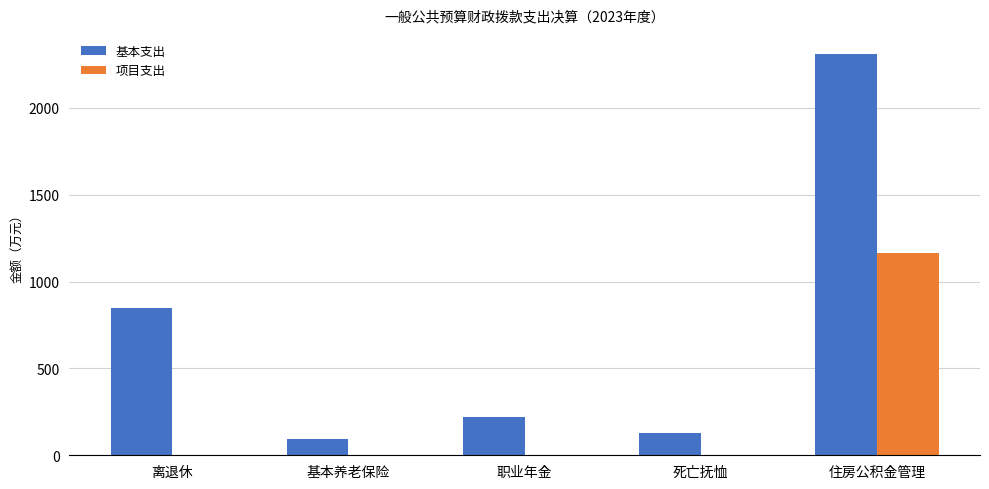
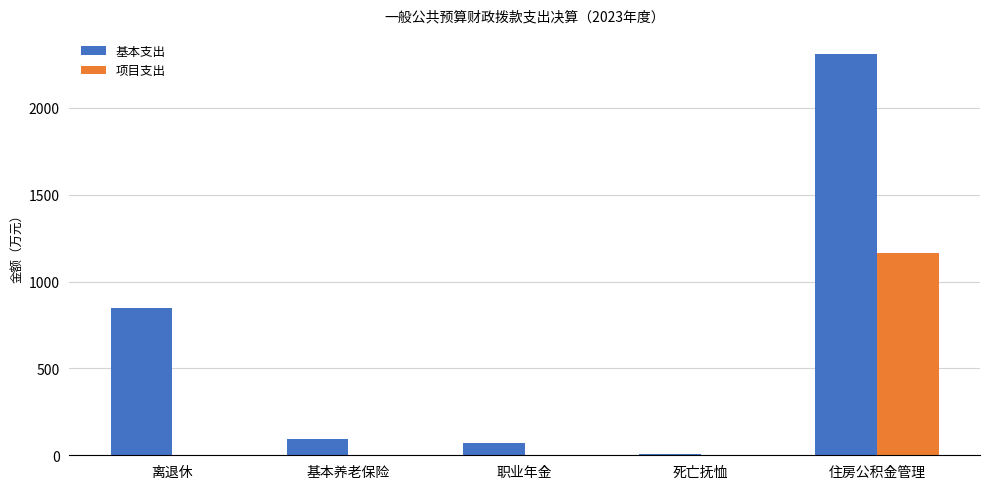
  {
    "基本支出": {
      "离退休": 850,
      "基本养老保险": 90,
-     "职业年金": 220,
-     "死亡抚恤": 130,
+     "职业年金": 70,
+     "死亡抚恤": 10,
      "住房公积金管理": 2310
    },
    "项目支出": {
      "离退休": 0,
      "基本养老保险": 0,
      "职业年金": 0,
      "死亡抚恤": 0,
      "住房公积金管理": 1170
    }
  }
